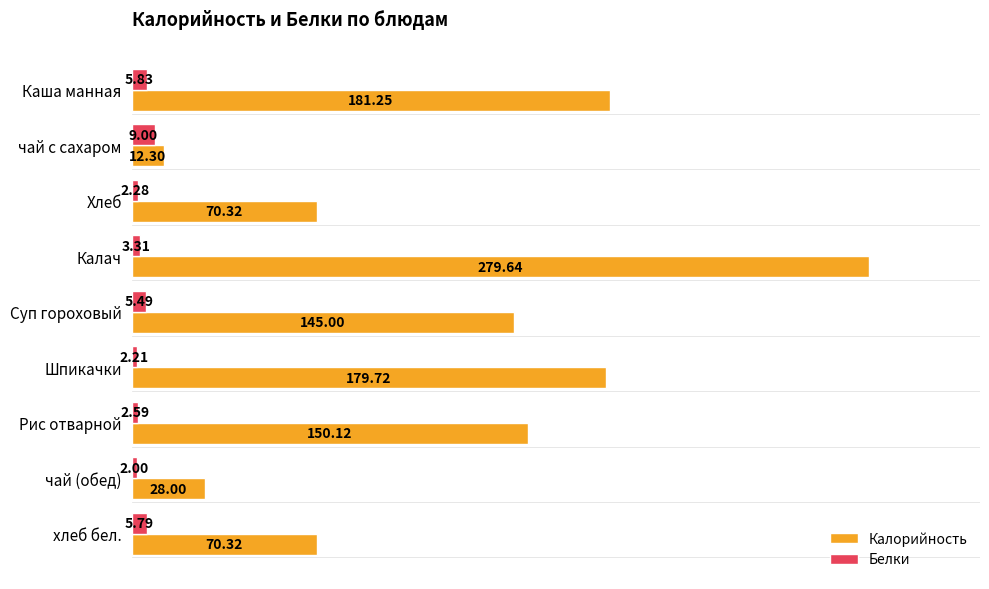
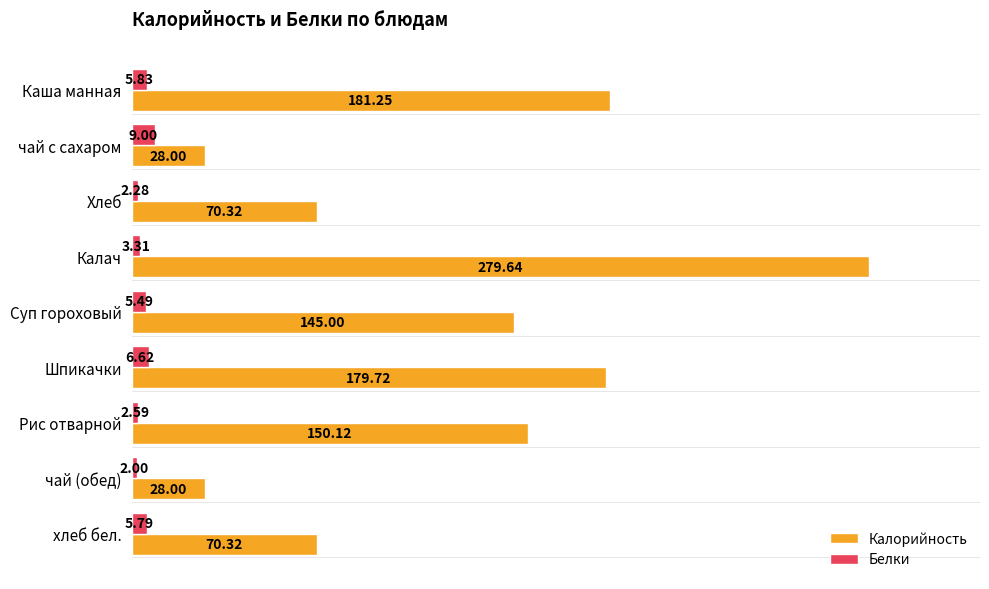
  {
    "Калорийность": {
      "Каша манная": 181.25,
-     "чай с сахаром": 12.30,
+     "чай с сахаром": 28.00,
      "Хлеб": 70.32,
      "Калач": 279.64,
      "Суп гороховый": 145.00,
      "Шпикачки": 179.72,
      "Рис отварной": 150.12,
      "чай (обед)": 28.00,
      "хлеб бел.": 70.32
    },
    "Белки": {
      "Каша манная": 5.83,
      "чай с сахаром": 9.00,
      "Хлеб": 2.28,
      "Калач": 3.31,
      "Суп гороховый": 5.49,
-     "Шпикачки": 2.21,
+     "Шпикачки": 6.62,
      "Рис отварной": 2.59,
      "чай (обед)": 2.00,
      "хлеб бел.": 5.79
    }
  }
